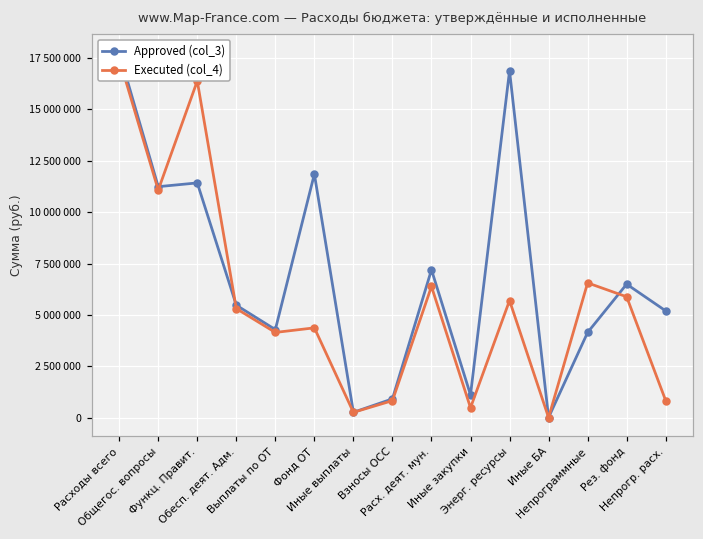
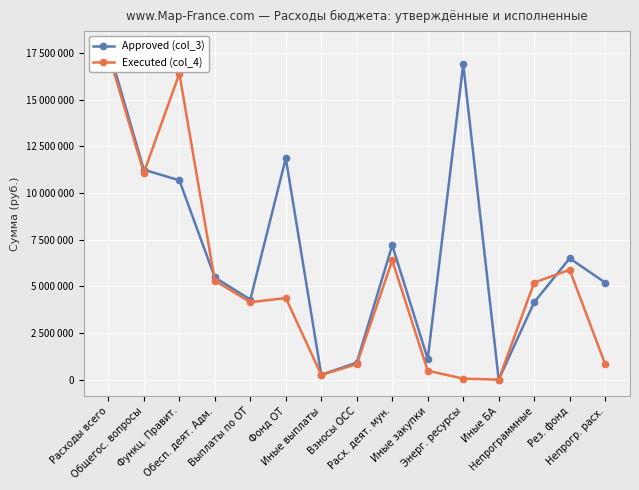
  {
    "Approved (col_3)": {
      "Общегос. вопросы": 11200000,
-     "Функц. Правит.": 11400000,
+     "Функц. Правит.": 10700000,
      "Обесп. деят. Адм.": 5500000,
      "Выплаты по ОТ": 4300000,
      "Фонд ОТ": 11900000,
      "Расх. деят. мун.": 7200000,
      "Иные закупки": 1100000,
      "Энерг. ресурсы": 16900000,
      "Непрограммные": 4100000,
      "Рез. фонд": 6500000,
      "Непрогр. расх.": 5200000
    },
    "Executed (col_4)": {
      "Общегос. вопросы": 11100000,
      "Функц. Правит.": 16400000,
      "Обесп. деят. Адм.": 5300000,
      "Выплаты по ОТ": 4200000,
      "Фонд ОТ": 4400000,
      "Расх. деят. мун.": 6400000,
      "Иные закупки": 500000,
-     "Энерг. ресурсы": 5700000,
-     "Непрограммные": 6600000,
+     "Энерг. ресурсы": 100000,
+     "Непрограммные": 5200000,
      "Рез. фонд": 5900000,
      "Непрогр. расх.": 800000
    }
  }
